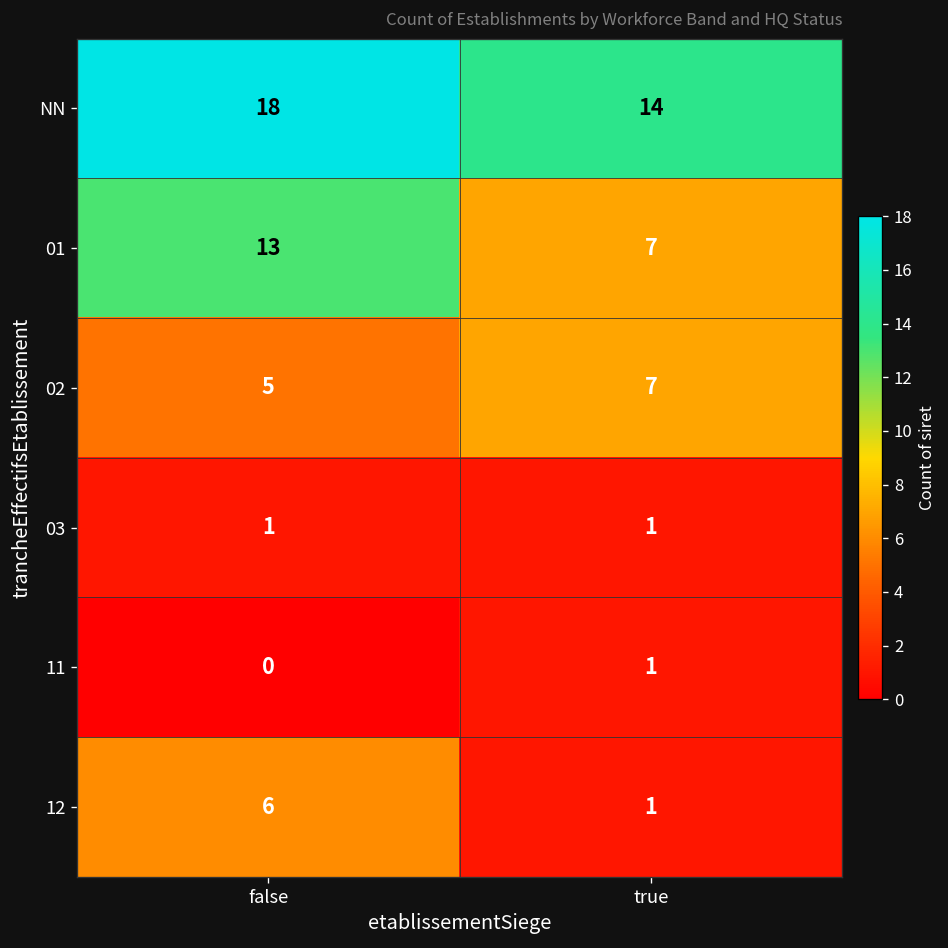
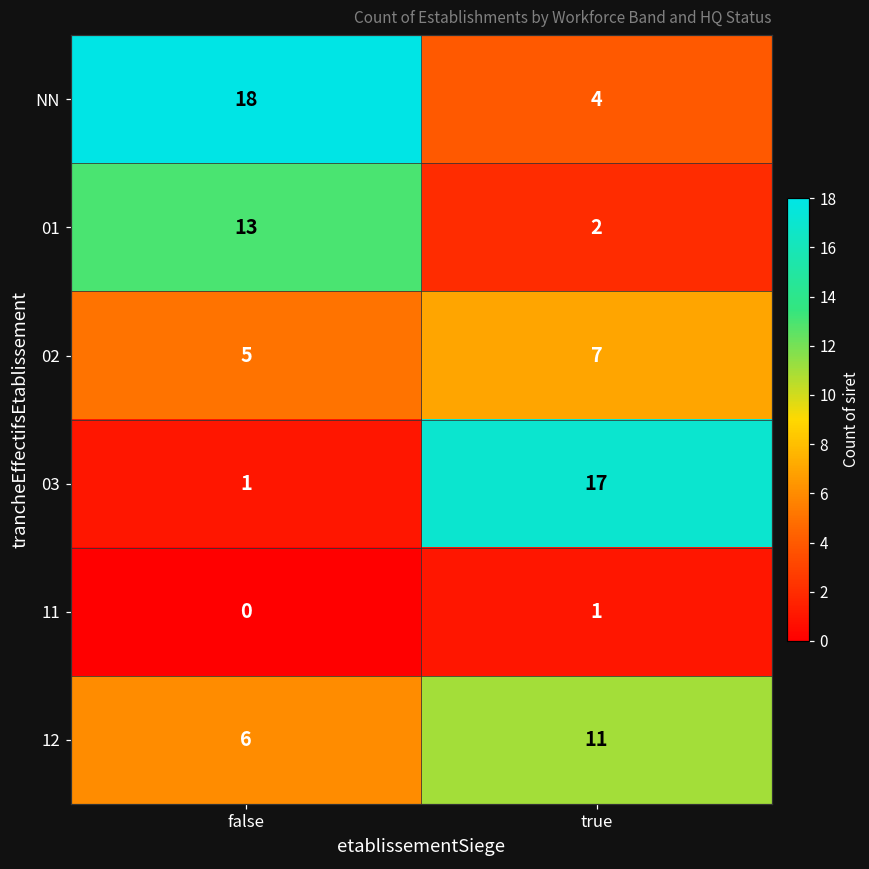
  {
    "NN": {
      "false": 18,
-     "true": 14
+     "true": 4
    },
    "01": {
      "false": 13,
-     "true": 7
+     "true": 2
    },
    "02": {
      "false": 5,
      "true": 7
    },
    "03": {
      "false": 1,
-     "true": 1
+     "true": 17
    },
    "11": {
      "false": 0,
      "true": 1
    },
    "12": {
      "false": 6,
-     "true": 1
+     "true": 11
    }
  }
